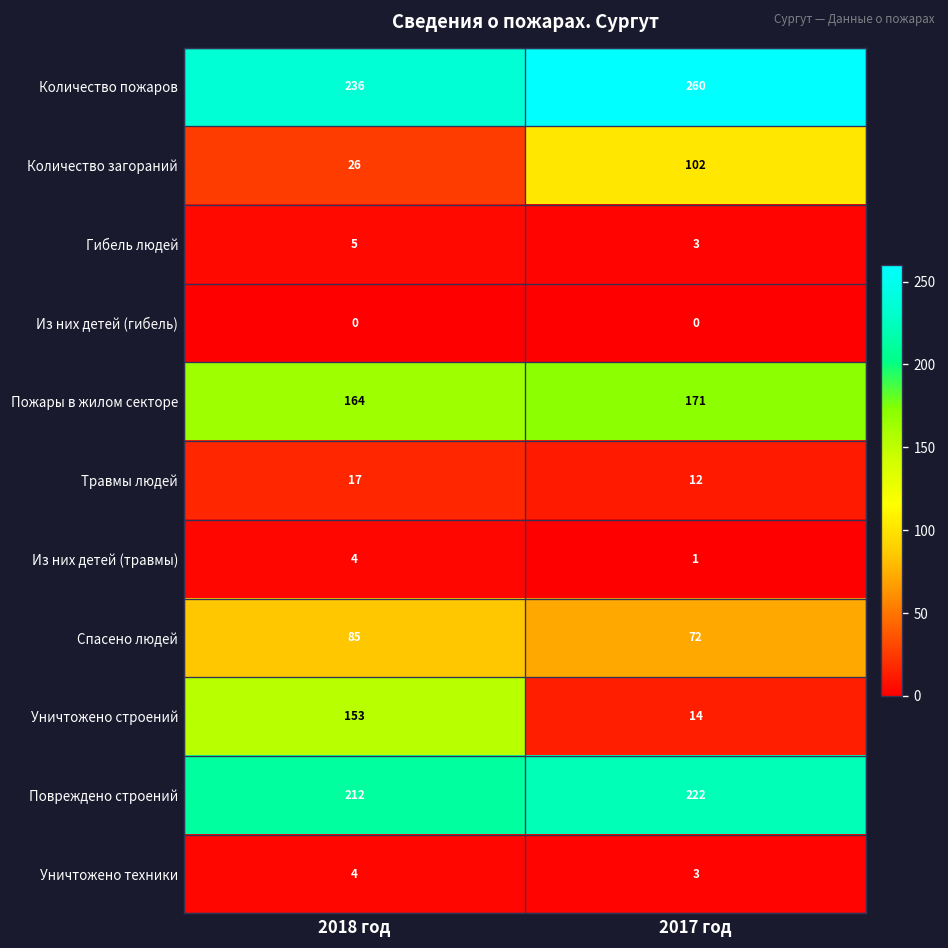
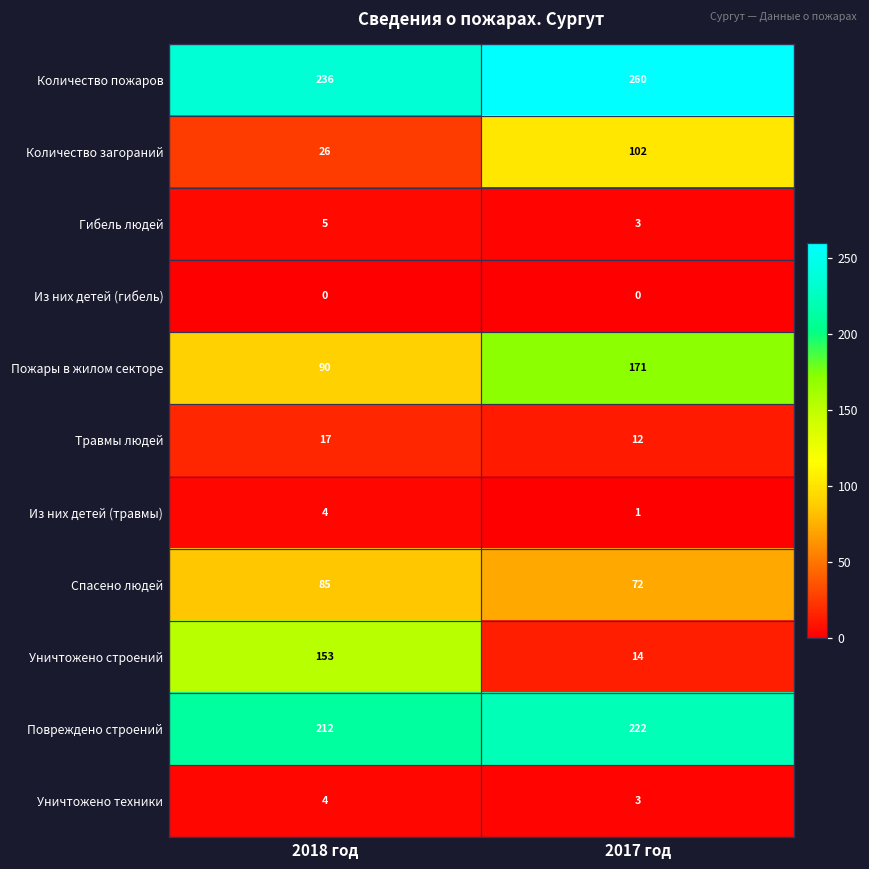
  {
    "Количество пожаров": {
      "2018 год": 236,
      "2017 год": 260
    },
    "Количество загораний": {
      "2018 год": 26,
      "2017 год": 102
    },
    "Гибель людей": {
      "2018 год": 5,
      "2017 год": 3
    },
    "Из них детей (гибель)": {
      "2018 год": 0,
      "2017 год": 0
    },
    "Пожары в жилом секторе": {
-     "2018 год": 164,
+     "2018 год": 90,
      "2017 год": 171
    },
    "Травмы людей": {
      "2018 год": 17,
      "2017 год": 12
    },
    "Из них детей (травмы)": {
      "2018 год": 4,
      "2017 год": 1
    },
    "Спасено людей": {
      "2018 год": 85,
      "2017 год": 72
    },
    "Уничтожено строений": {
      "2018 год": 153,
      "2017 год": 14
    },
    "Повреждено строений": {
      "2018 год": 212,
      "2017 год": 222
    },
    "Уничтожено техники": {
      "2018 год": 4,
      "2017 год": 3
    }
  }
